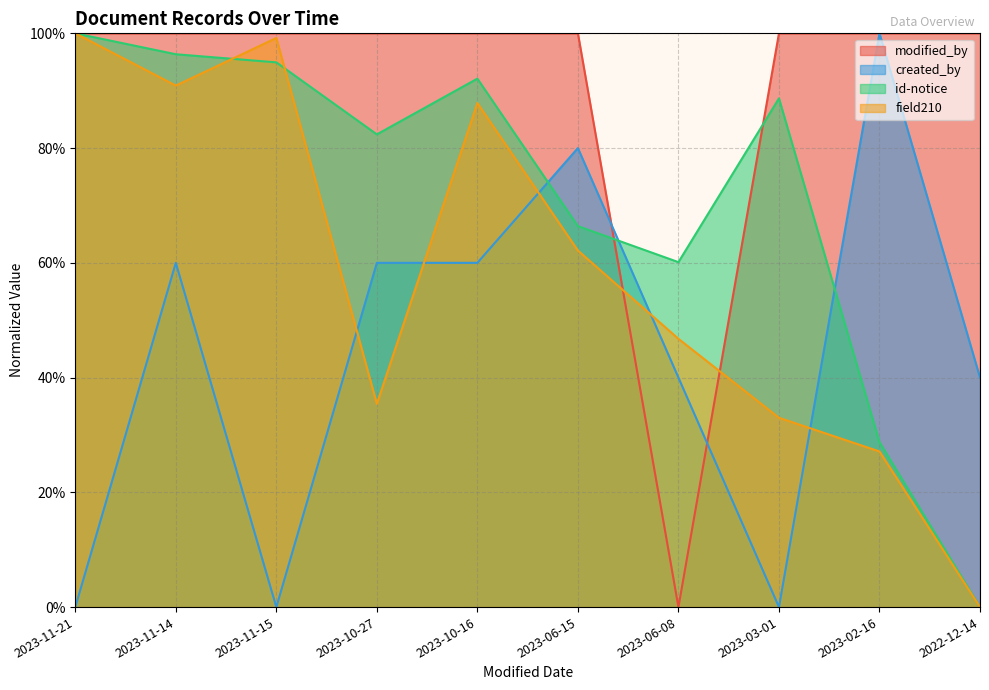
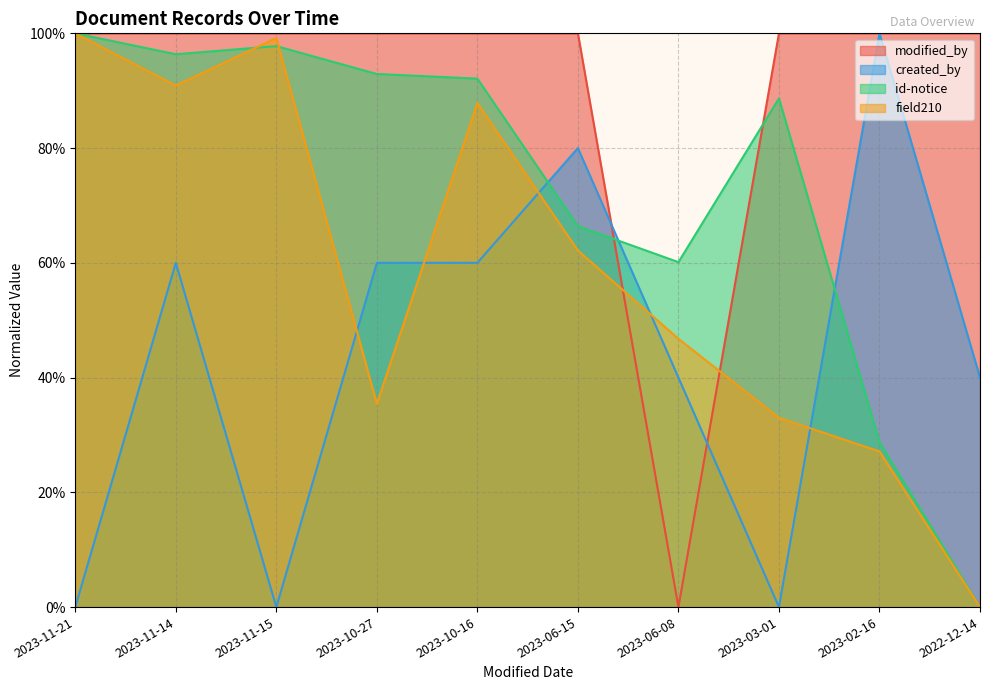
  {
    "modified_by": {
      "2023-11-14": "100%",
      "2023-11-15": "100%",
      "2023-10-27": "100%",
      "2023-10-16": "100%",
      "2023-06-15": "100%",
      "2023-06-08": "0%",
      "2023-03-01": "100%",
      "2022-12-14": "100%"
    },
    "created_by": {
      "2023-11-21": "0%",
      "2023-11-14": "60%",
      "2023-11-15": "0%",
      "2023-10-27": "60%",
      "2023-10-16": "60%",
      "2023-06-15": "80%",
      "2023-06-08": "40%",
      "2023-03-01": "0%",
      "2022-12-14": "40%"
    },
    "id-notice": {
      "2023-11-14": "96%",
-     "2023-11-15": "95%",
-     "2023-10-27": "82%",
+     "2023-11-15": "98%",
+     "2023-10-27": "93%",
      "2023-10-16": "92%",
      "2023-06-15": "66%",
      "2023-06-08": "60%",
      "2023-03-01": "89%",
      "2023-02-16": "29%"
    },
    "field210": {
      "2023-11-14": "91%",
      "2023-11-15": "99%",
      "2023-10-27": "35%",
      "2023-10-16": "88%",
      "2023-06-15": "62%",
      "2023-06-08": "47%",
      "2023-03-01": "33%",
      "2023-02-16": "27%"
    }
  }
